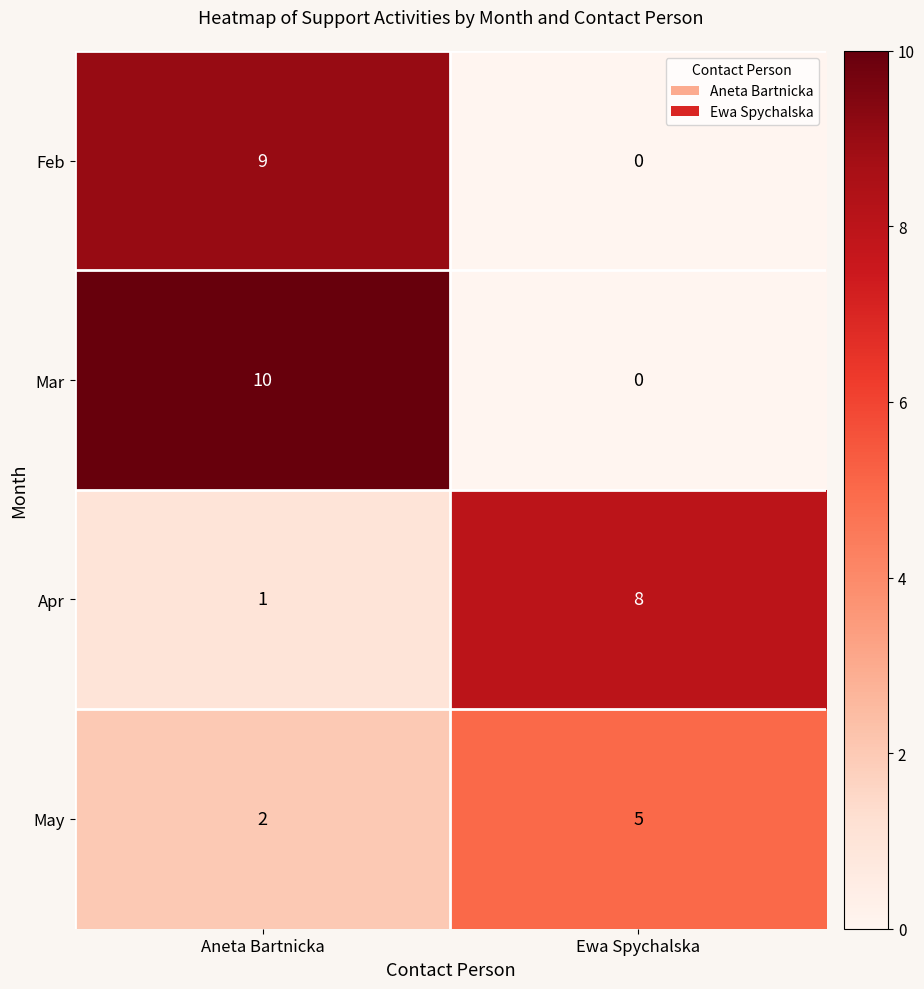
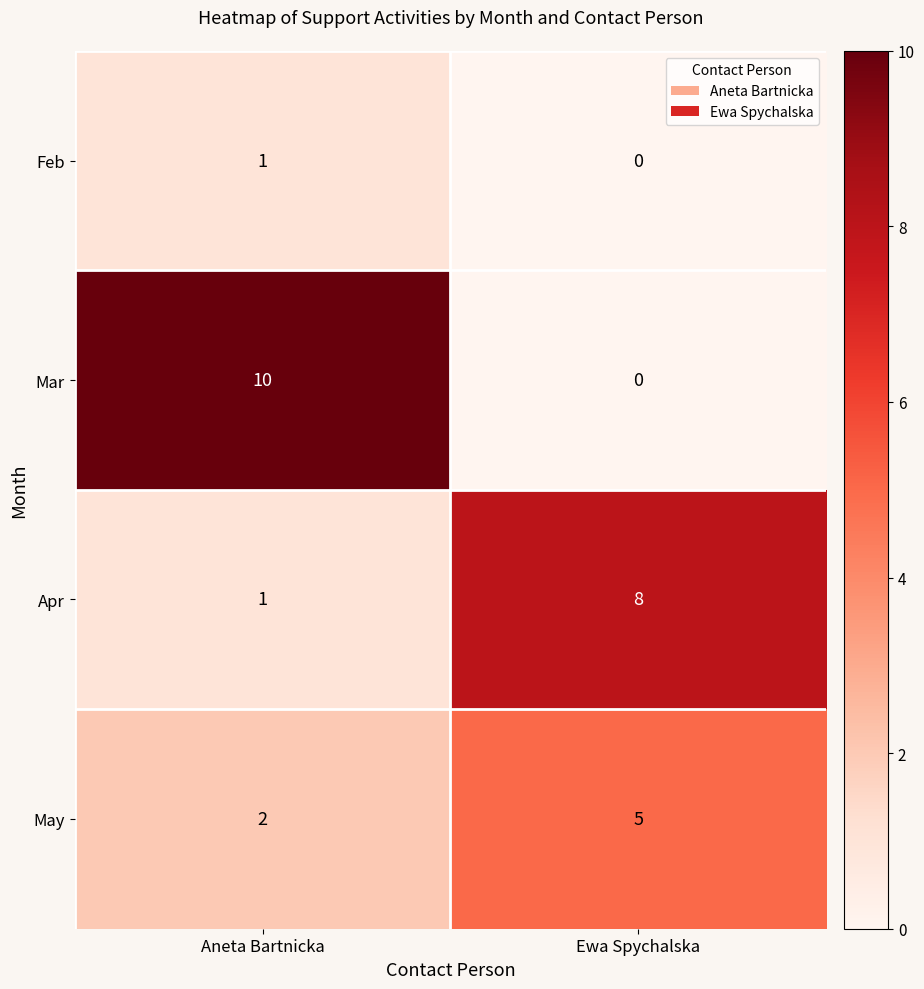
  {
    "Feb": {
-     "Aneta Bartnicka": 9,
+     "Aneta Bartnicka": 1,
      "Ewa Spychalska": 0
    },
    "Mar": {
      "Aneta Bartnicka": 10,
      "Ewa Spychalska": 0
    },
    "Apr": {
      "Aneta Bartnicka": 1,
      "Ewa Spychalska": 8
    },
    "May": {
      "Aneta Bartnicka": 2,
      "Ewa Spychalska": 5
    }
  }
